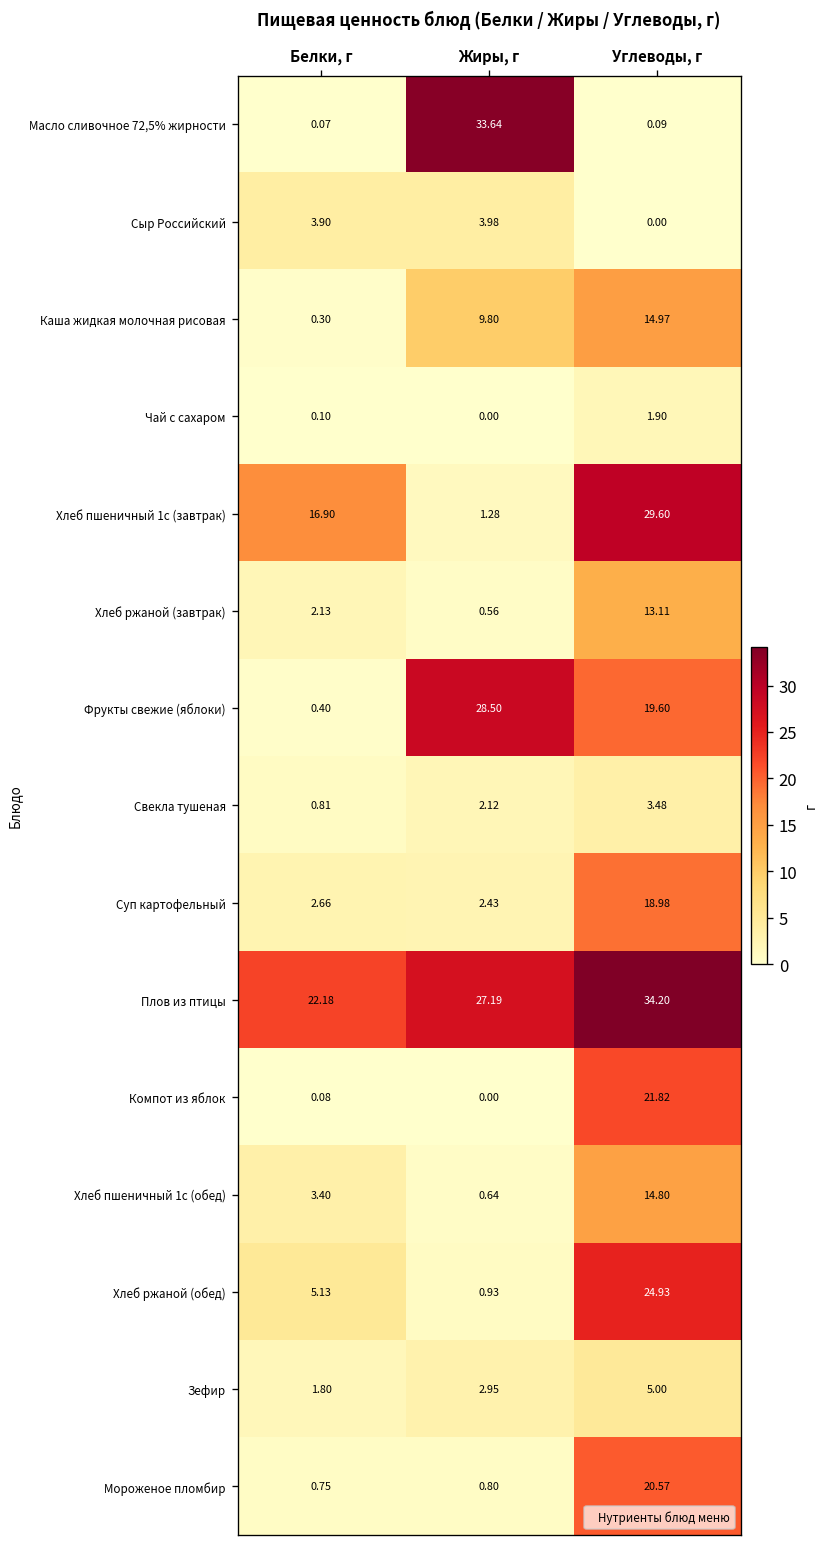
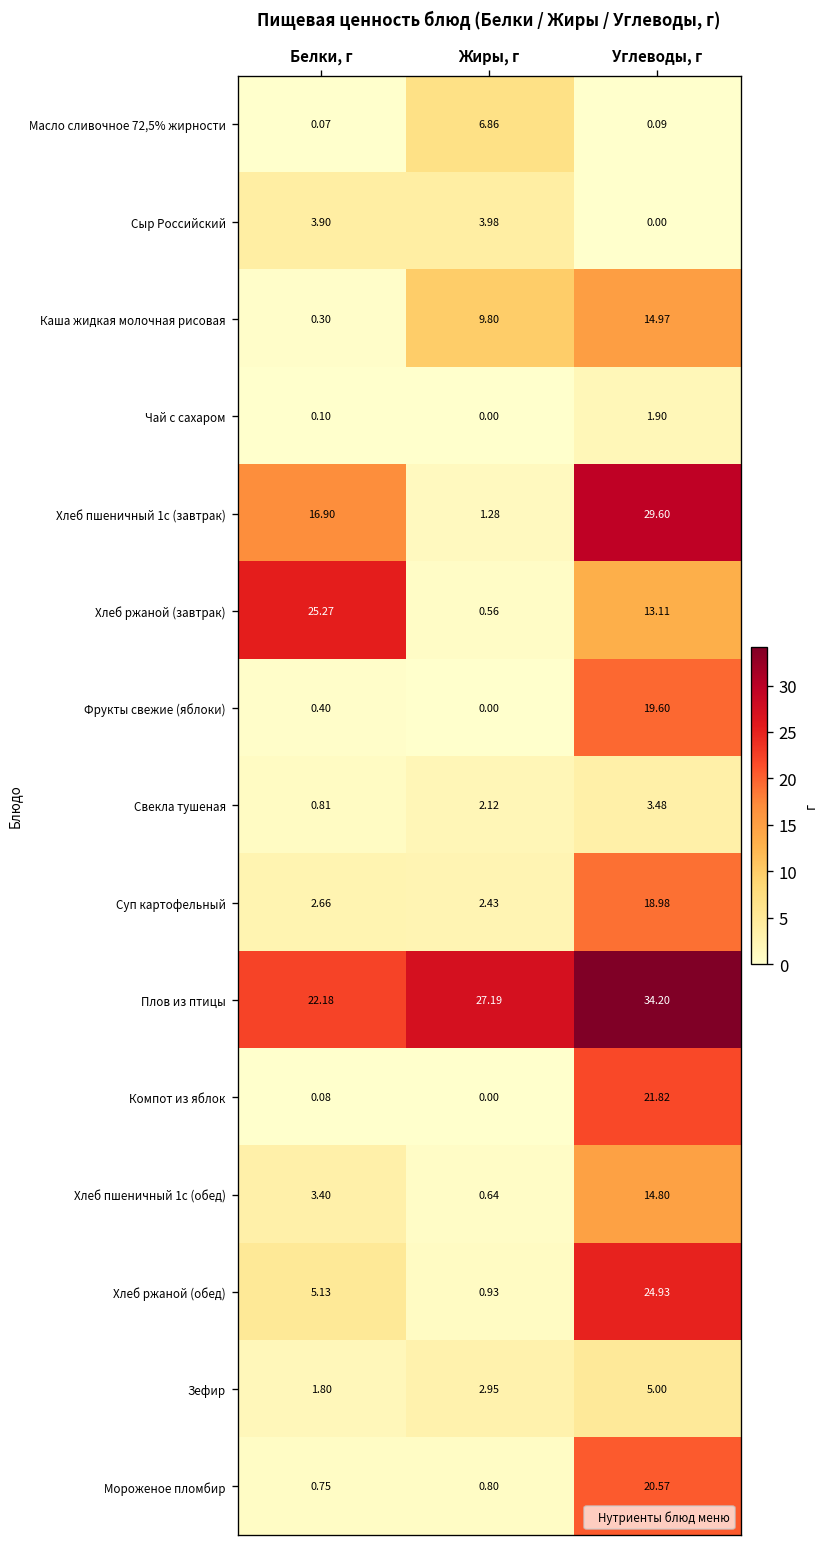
  {
    "Масло сливочное 72,5% жирности": {
      "Белки, г": 0.07,
-     "Жиры, г": 33.64,
+     "Жиры, г": 6.86,
      "Углеводы, г": 0.09
    },
    "Сыр Российский": {
      "Белки, г": 3.90,
      "Жиры, г": 3.98,
      "Углеводы, г": 0.00
    },
    "Каша жидкая молочная рисовая": {
      "Белки, г": 0.30,
      "Жиры, г": 9.80,
      "Углеводы, г": 14.97
    },
    "Чай с сахаром": {
      "Белки, г": 0.10,
      "Жиры, г": 0.00,
      "Углеводы, г": 1.90
    },
    "Хлеб пшеничный 1с (завтрак)": {
      "Белки, г": 16.90,
      "Жиры, г": 1.28,
      "Углеводы, г": 29.60
    },
    "Хлеб ржаной (завтрак)": {
-     "Белки, г": 2.13,
+     "Белки, г": 25.27,
      "Жиры, г": 0.56,
      "Углеводы, г": 13.11
    },
    "Фрукты свежие (яблоки)": {
      "Белки, г": 0.40,
-     "Жиры, г": 28.50,
+     "Жиры, г": 0.00,
      "Углеводы, г": 19.60
    },
    "Свекла тушеная": {
      "Белки, г": 0.81,
      "Жиры, г": 2.12,
      "Углеводы, г": 3.48
    },
    "Суп картофельный": {
      "Белки, г": 2.66,
      "Жиры, г": 2.43,
      "Углеводы, г": 18.98
    },
    "Плов из птицы": {
      "Белки, г": 22.18,
      "Жиры, г": 27.19,
      "Углеводы, г": 34.20
    },
    "Компот из яблок": {
      "Белки, г": 0.08,
      "Жиры, г": 0.00,
      "Углеводы, г": 21.82
    },
    "Хлеб пшеничный 1с (обед)": {
      "Белки, г": 3.40,
      "Жиры, г": 0.64,
      "Углеводы, г": 14.80
    },
    "Хлеб ржаной (обед)": {
      "Белки, г": 5.13,
      "Жиры, г": 0.93,
      "Углеводы, г": 24.93
    },
    "Зефир": {
      "Белки, г": 1.80,
      "Жиры, г": 2.95,
      "Углеводы, г": 5.00
    },
    "Мороженое пломбир": {
      "Белки, г": 0.75,
      "Жиры, г": 0.80,
      "Углеводы, г": 20.57
    }
  }
